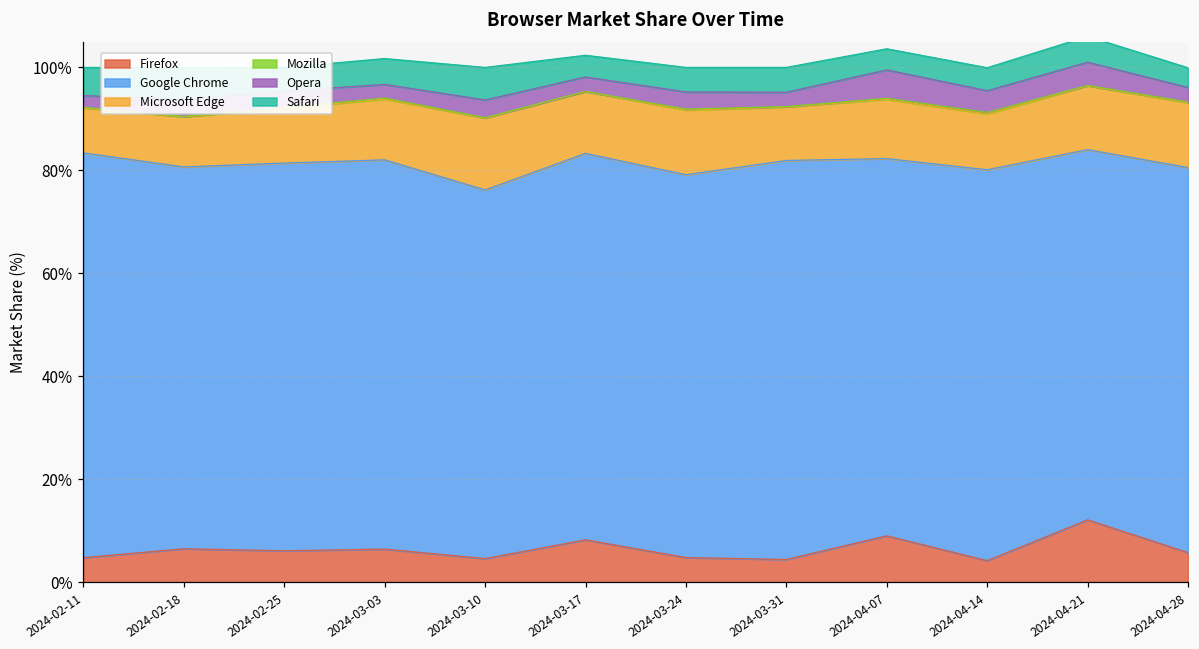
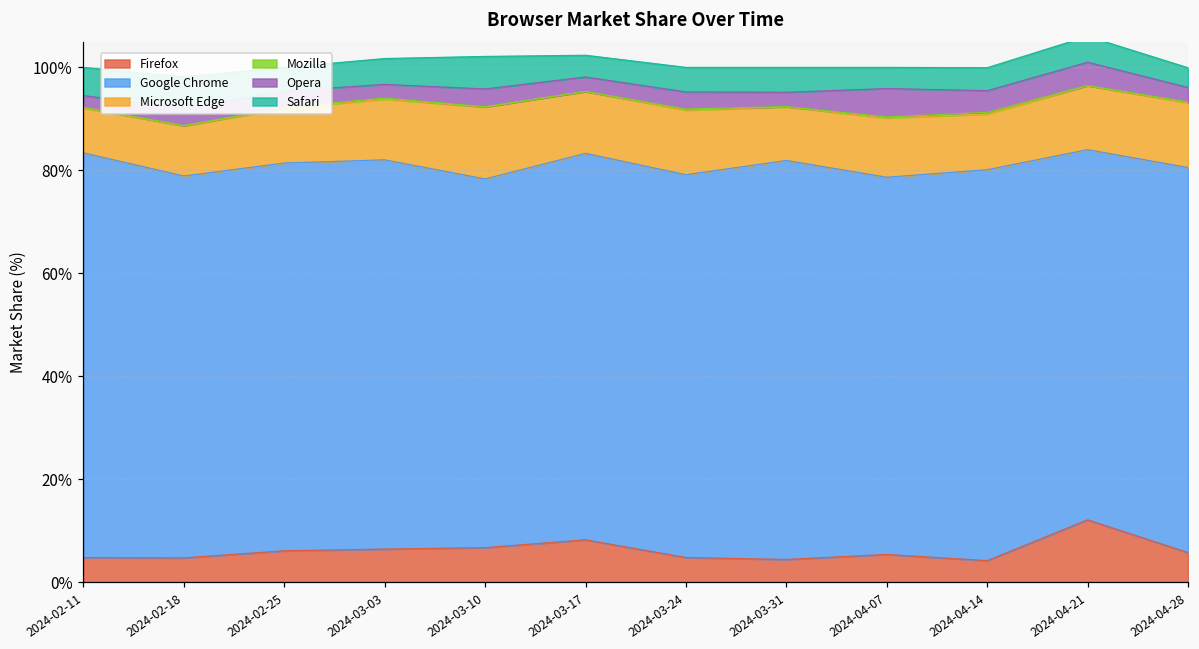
  {
    "Firefox": {
      "2024-02-11": "5%",
-     "2024-02-18": "6%",
+     "2024-02-18": "5%",
      "2024-02-25": "6%",
      "2024-03-03": "6%",
-     "2024-03-10": "5%",
+     "2024-03-10": "7%",
      "2024-03-17": "8%",
      "2024-03-24": "5%",
      "2024-03-31": "4%",
-     "2024-04-07": "9%",
+     "2024-04-07": "5%",
      "2024-04-14": "4%",
      "2024-04-21": "12%",
      "2024-04-28": "6%"
    },
    "Google Chrome": {
      "2024-02-11": "79%",
      "2024-02-18": "74%",
      "2024-02-25": "75%",
      "2024-03-03": "76%",
      "2024-03-10": "72%",
      "2024-03-17": "75%",
      "2024-03-24": "74%",
      "2024-03-31": "78%",
      "2024-04-07": "73%",
      "2024-04-14": "76%",
      "2024-04-21": "72%",
      "2024-04-28": "75%"
    },
    "Opera": {
      "2024-02-11": "2%",
      "2024-03-03": "3%",
      "2024-03-10": "3%",
      "2024-03-17": "3%",
      "2024-03-24": "3%",
      "2024-03-31": "3%",
      "2024-04-07": "6%",
      "2024-04-14": "4%",
      "2024-04-21": "5%",
      "2024-04-28": "3%"
    },
    "Safari": {
      "2024-02-11": "5%",
      "2024-03-03": "5%",
      "2024-03-10": "6%",
      "2024-03-17": "4%",
      "2024-03-24": "5%",
      "2024-03-31": "5%",
      "2024-04-07": "4%",
      "2024-04-14": "4%",
      "2024-04-28": "4%"
    }
  }
